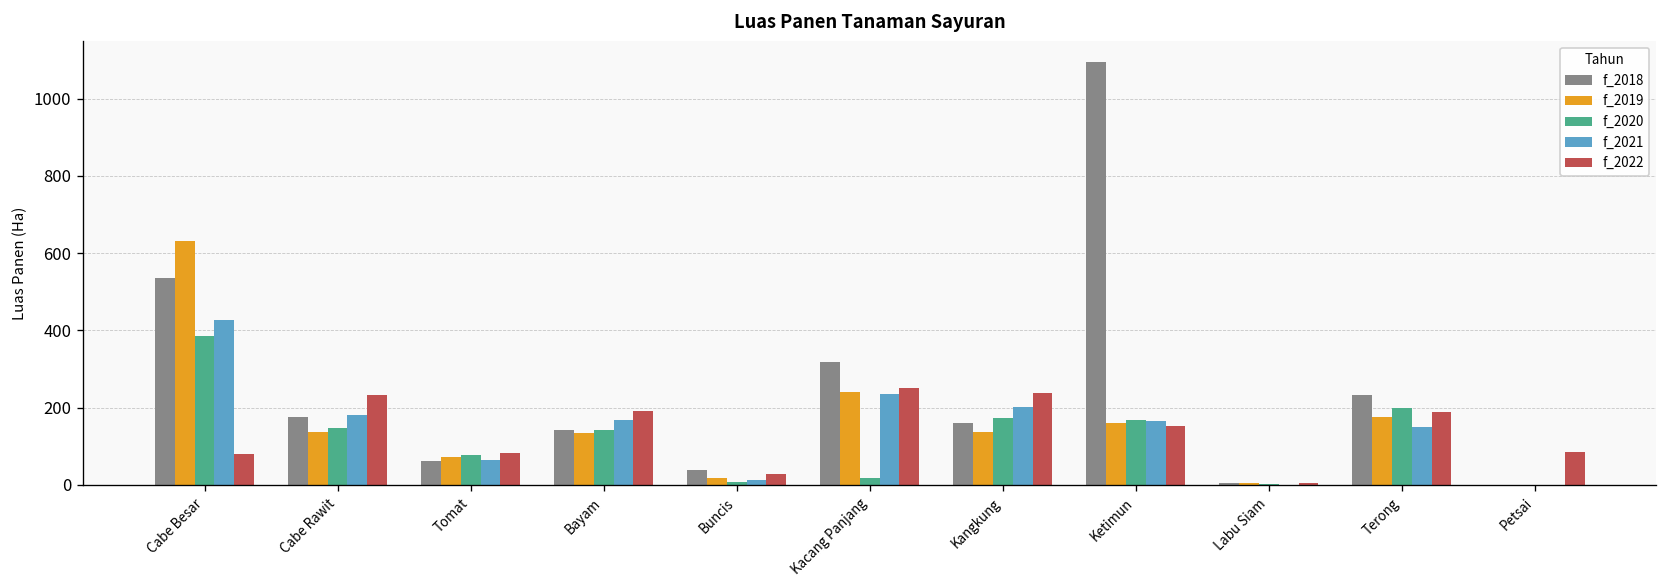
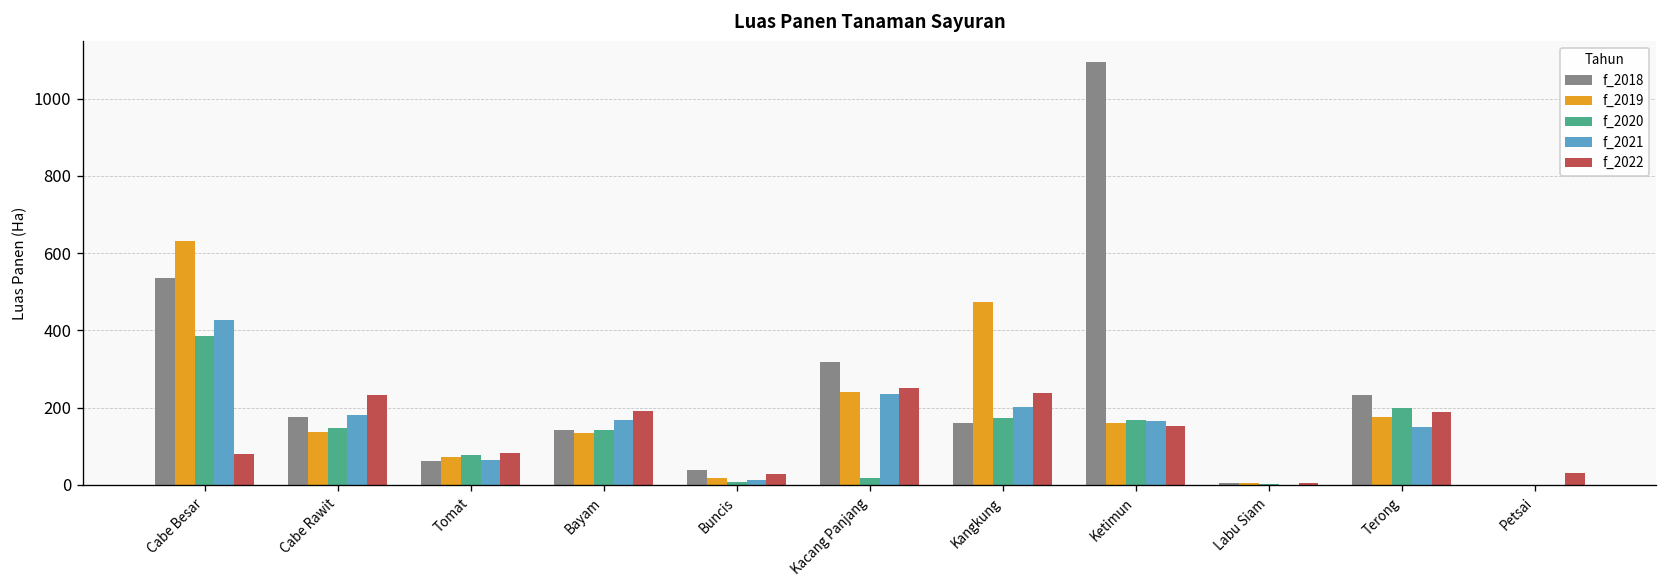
  {
    "f_2018": {
      "Cabe Besar": 540,
      "Cabe Rawit": 180,
      "Tomat": 60,
      "Bayam": 140,
      "Buncis": 40,
      "Kacang Panjang": 320,
      "Kangkung": 160,
      "Ketimun": 1100,
      "Terong": 230,
      "Petsai": 0
    },
    "f_2019": {
      "Cabe Besar": 630,
      "Cabe Rawit": 140,
      "Tomat": 70,
      "Bayam": 130,
      "Buncis": 20,
      "Kacang Panjang": 240,
-     "Kangkung": 140,
+     "Kangkung": 470,
      "Ketimun": 160,
      "Terong": 180,
      "Petsai": 0
    },
    "f_2020": {
      "Cabe Besar": 390,
      "Cabe Rawit": 150,
      "Tomat": 80,
      "Bayam": 140,
      "Buncis": 10,
      "Kacang Panjang": 20,
      "Kangkung": 170,
      "Ketimun": 170,
      "Terong": 200,
      "Petsai": 0
    },
    "f_2021": {
      "Cabe Besar": 430,
      "Cabe Rawit": 180,
      "Tomat": 60,
      "Bayam": 170,
      "Buncis": 10,
      "Kacang Panjang": 240,
      "Kangkung": 200,
      "Ketimun": 170,
      "Labu Siam": 0,
      "Terong": 150,
      "Petsai": 0
    },
    "f_2022": {
      "Cabe Besar": 80,
      "Cabe Rawit": 230,
      "Tomat": 80,
      "Bayam": 190,
      "Buncis": 30,
      "Kacang Panjang": 250,
      "Kangkung": 240,
      "Ketimun": 150,
      "Terong": 190,
-     "Petsai": 90
+     "Petsai": 30
    }
  }
